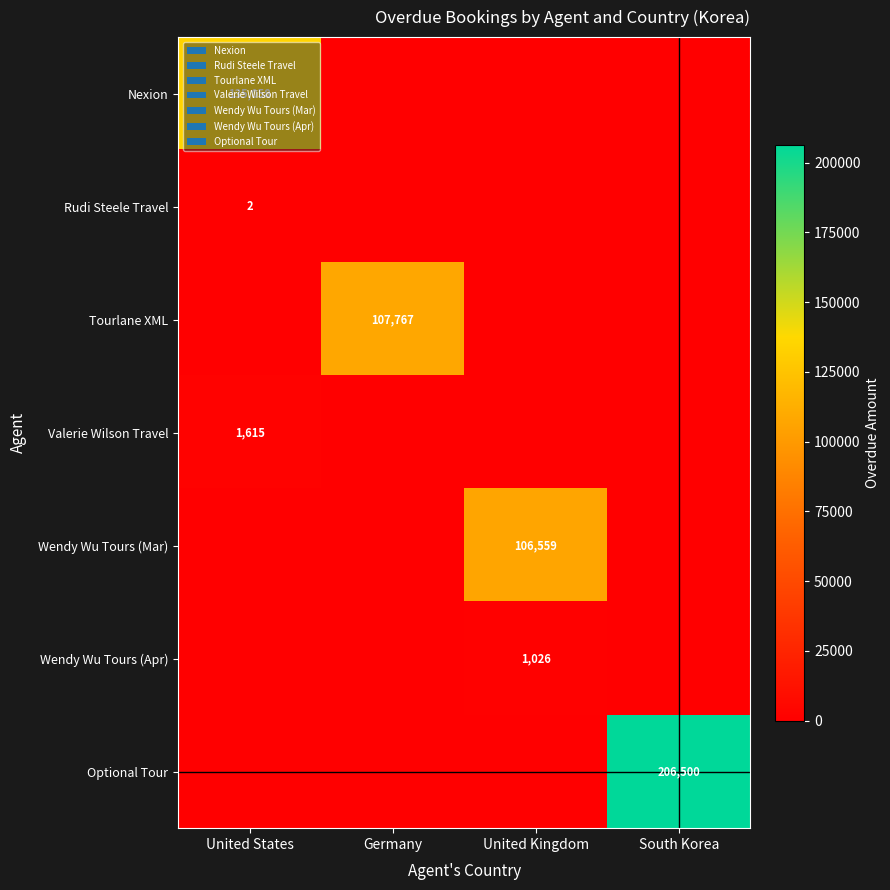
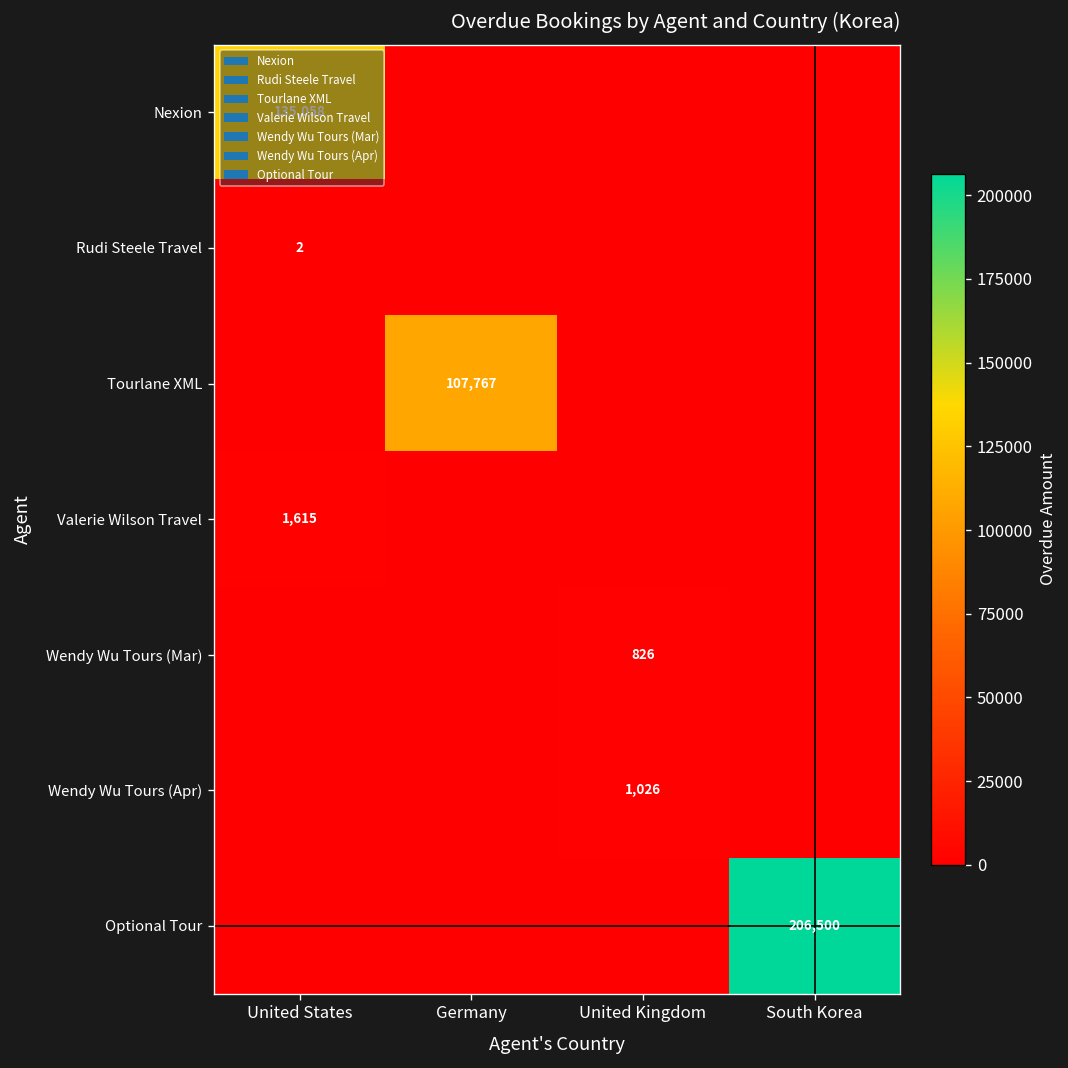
  {
    "Rudi Steele Travel": {
      "United States": "2"
    },
    "Tourlane XML": {
      "Germany": "107,767"
    },
    "Valerie Wilson Travel": {
      "United States": "1,615"
    },
    "Wendy Wu Tours (Mar)": {
-     "United Kingdom": "106,559"
+     "United Kingdom": "826"
    },
    "Wendy Wu Tours (Apr)": {
      "United Kingdom": "1,026"
    },
    "Optional Tour": {
      "South Korea": "206,500"
    }
  }
